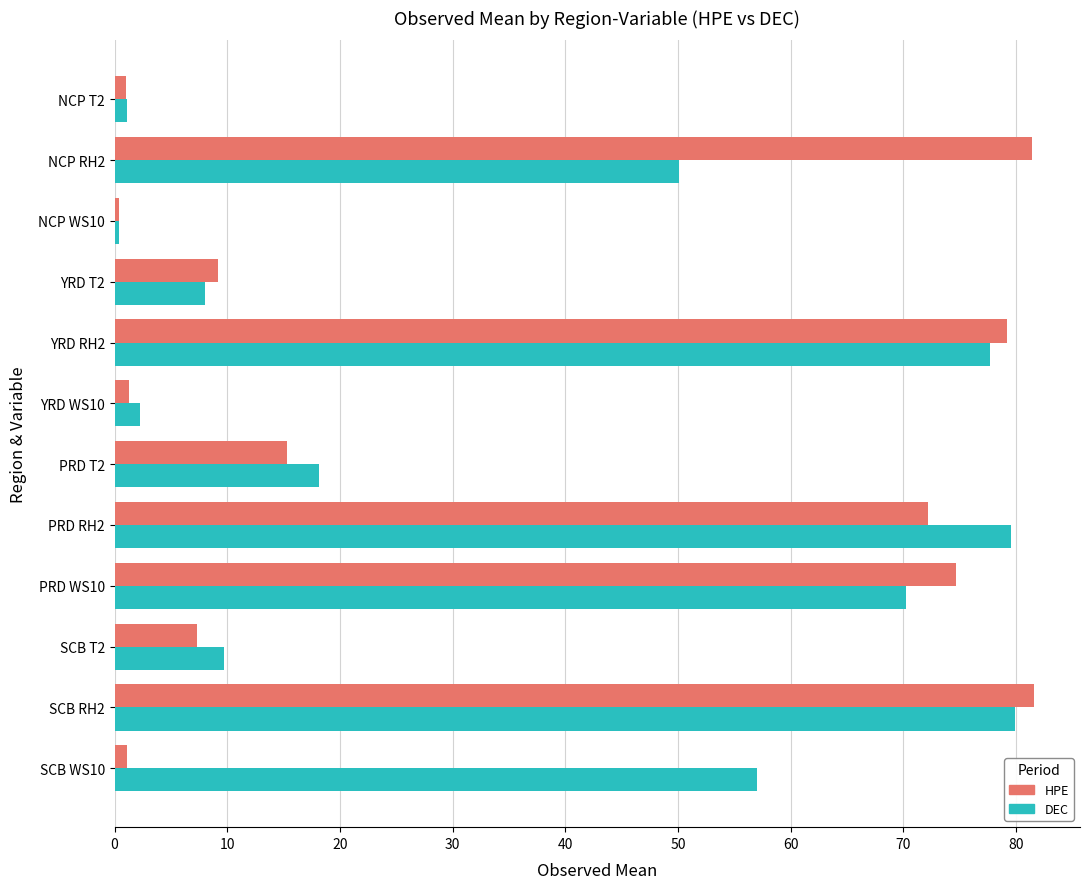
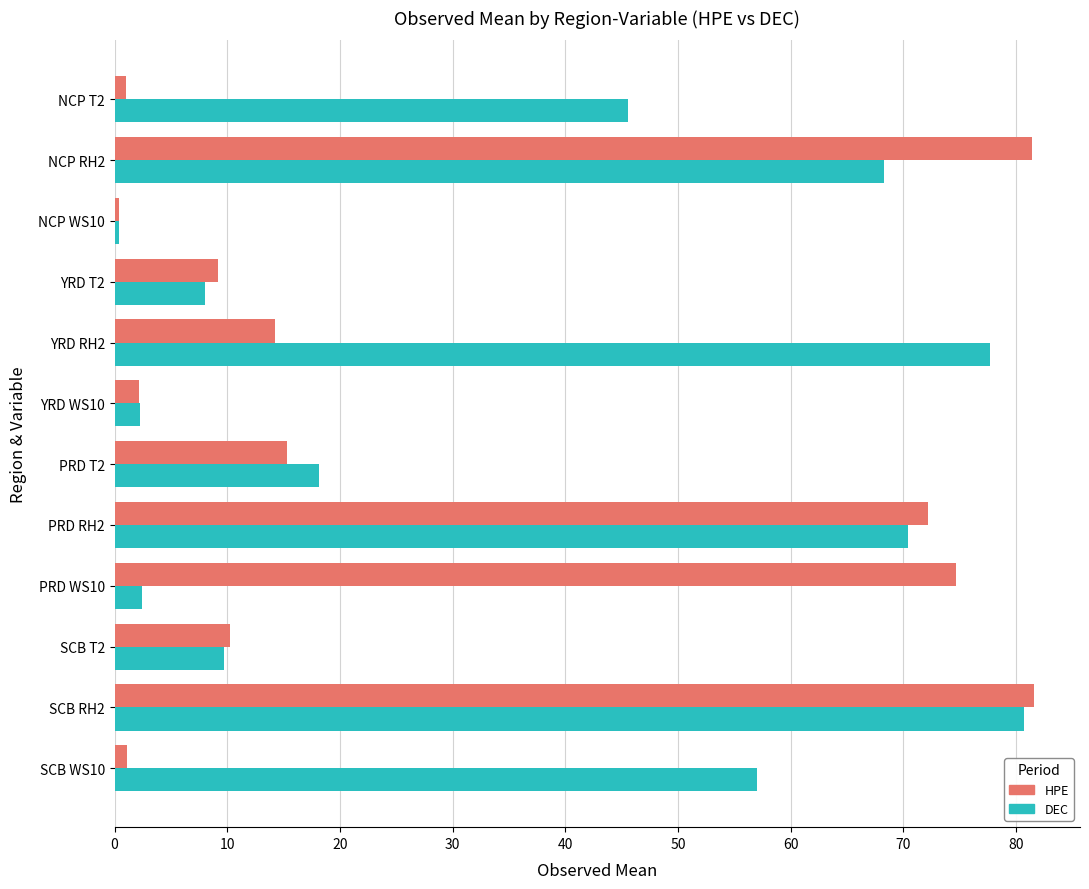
  {
    "DEC": {
-     "NCP T2": 1.1,
-     "NCP RH2": 50.1,
+     "NCP T2": 45.6,
+     "NCP RH2": 68.3,
      "NCP WS10": 0.4,
      "YRD T2": 8.0,
      "YRD RH2": 77.7,
      "YRD WS10": 2.3,
      "PRD T2": 18.1,
-     "PRD RH2": 79.6,
-     "PRD WS10": 70.2,
+     "PRD RH2": 70.4,
+     "PRD WS10": 2.4,
      "SCB T2": 9.7,
-     "SCB RH2": 79.9,
+     "SCB RH2": 80.7,
      "SCB WS10": 57.0
    },
    "HPE": {
      "NCP T2": 1.0,
      "NCP RH2": 81.4,
      "NCP WS10": 0.4,
      "YRD T2": 9.2,
-     "YRD RH2": 79.2,
-     "YRD WS10": 1.3,
+     "YRD RH2": 14.2,
+     "YRD WS10": 2.2,
      "PRD T2": 15.3,
      "PRD RH2": 72.2,
      "PRD WS10": 74.7,
-     "SCB T2": 7.3,
+     "SCB T2": 10.2,
      "SCB RH2": 81.6,
      "SCB WS10": 1.1
    }
  }
